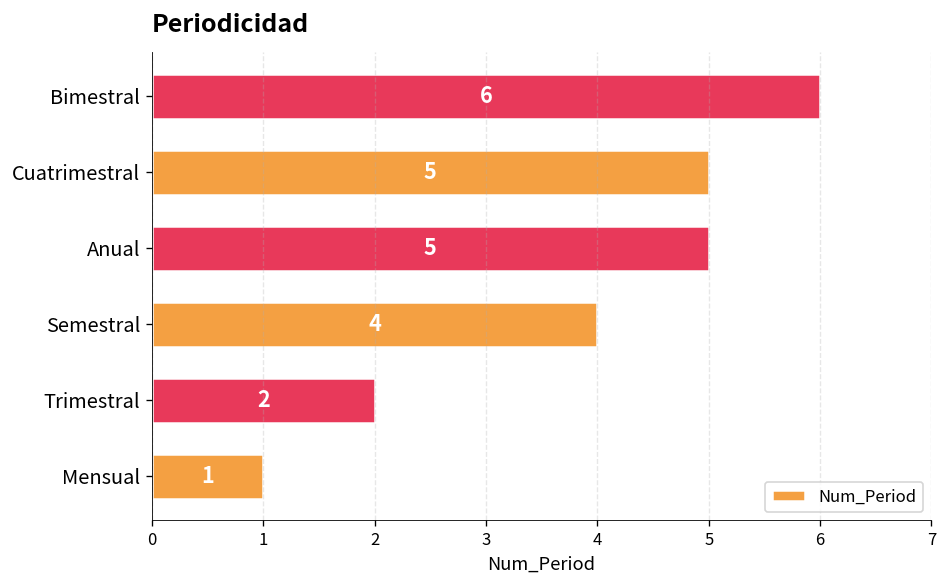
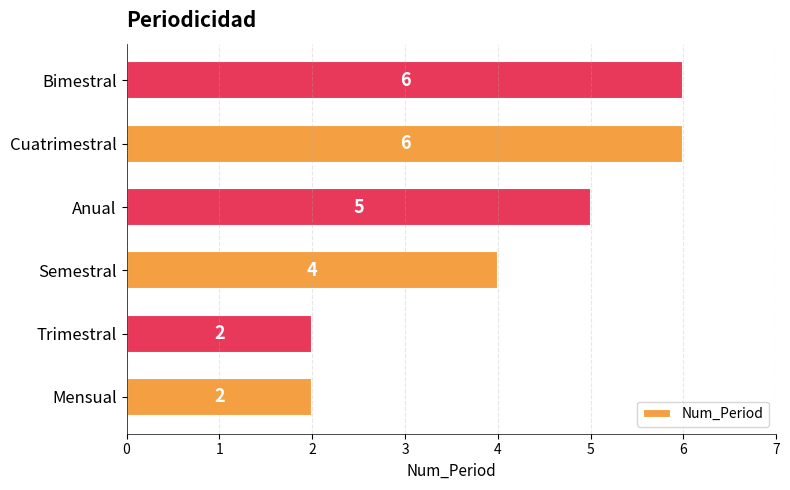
  {
    "Bimestral": 6,
-   "Cuatrimestral": 5,
+   "Cuatrimestral": 6,
    "Anual": 5,
    "Semestral": 4,
    "Trimestral": 2,
-   "Mensual": 1
+   "Mensual": 2
  }
